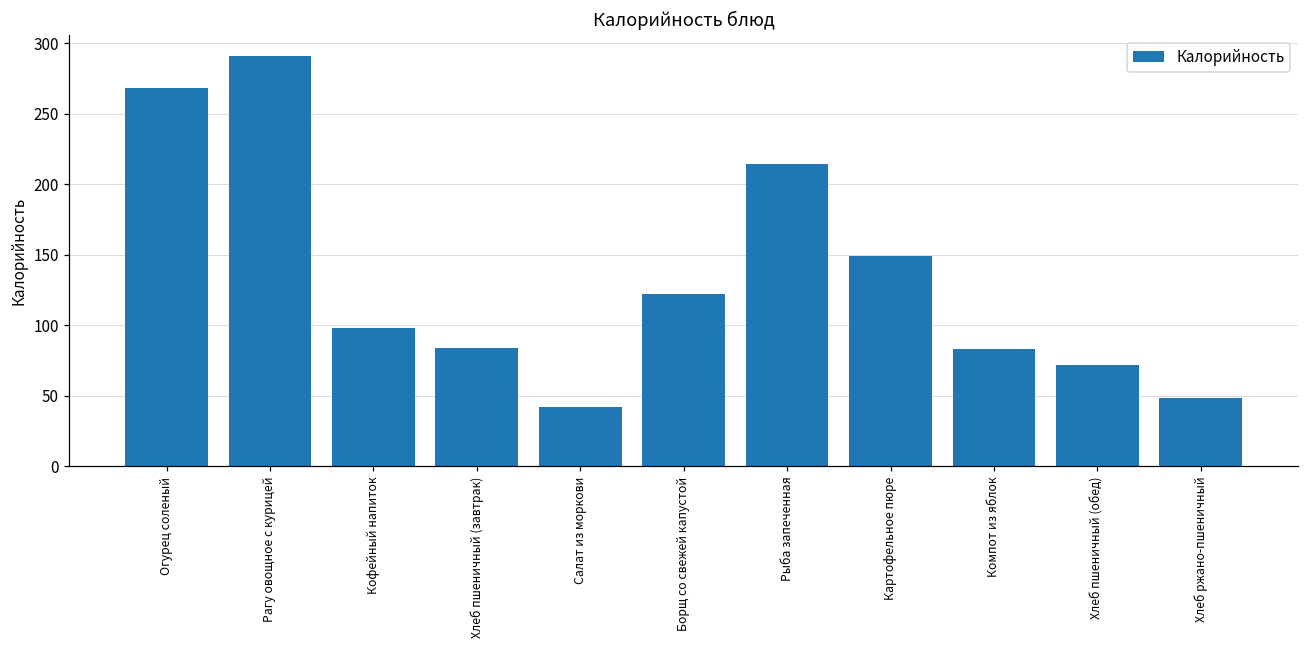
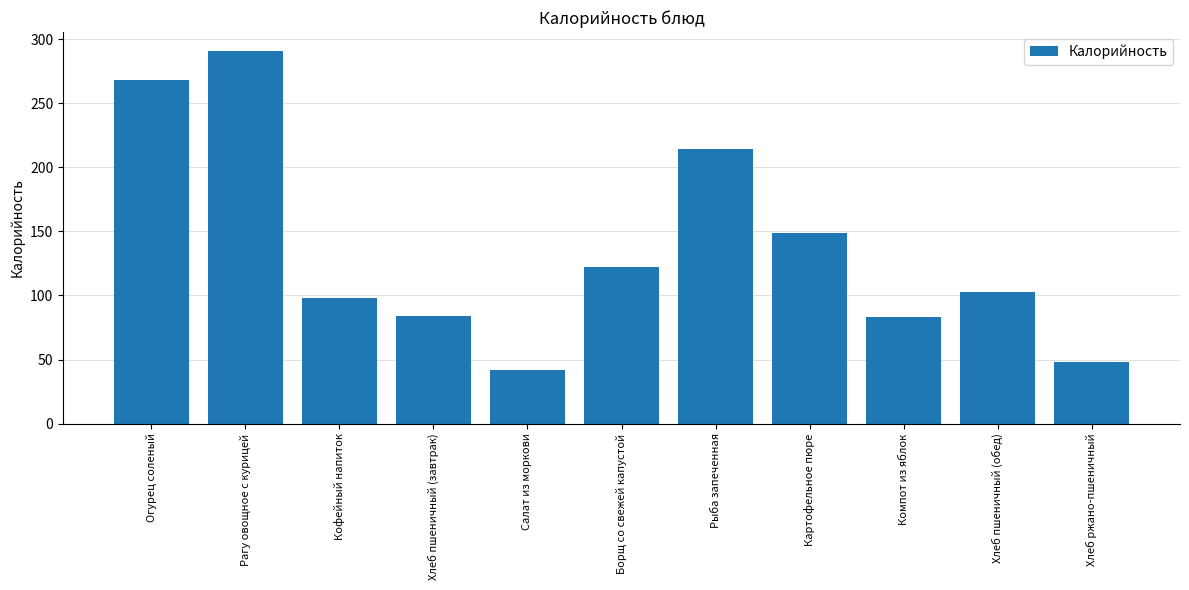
  {
    "Огурец соленый": 268,
    "Рагу овощное с курицей": 291,
    "Кофейный напиток": 98,
    "Хлеб пшеничный (завтрак)": 84,
    "Салат из моркови": 42,
    "Борщ со свежей капустой": 122,
    "Рыба запеченная": 214,
    "Картофельное пюре": 149,
    "Компот из яблок": 83,
-   "Хлеб пшеничный (обед)": 72,
+   "Хлеб пшеничный (обед)": 103,
    "Хлеб ржано-пшеничный": 48
  }
